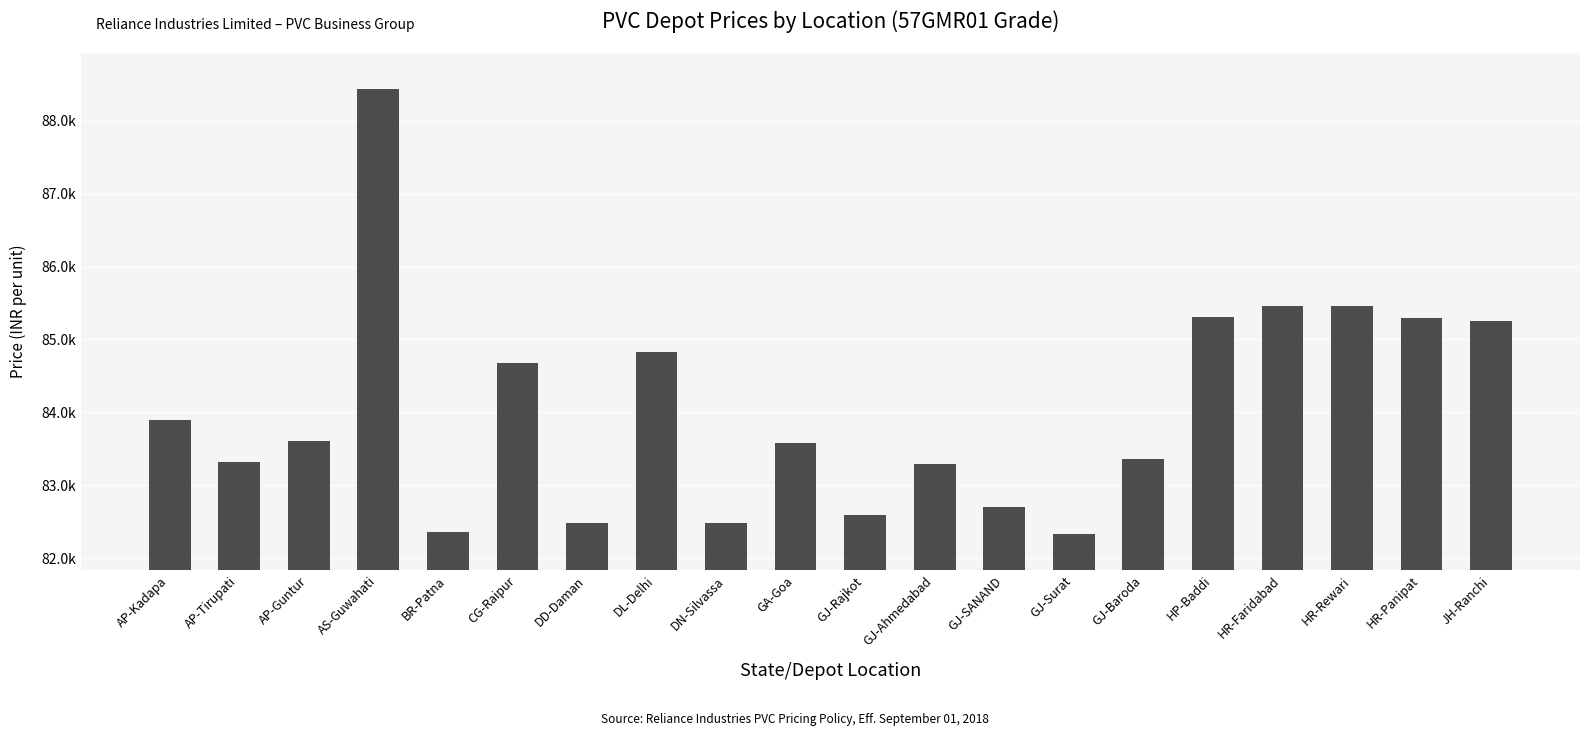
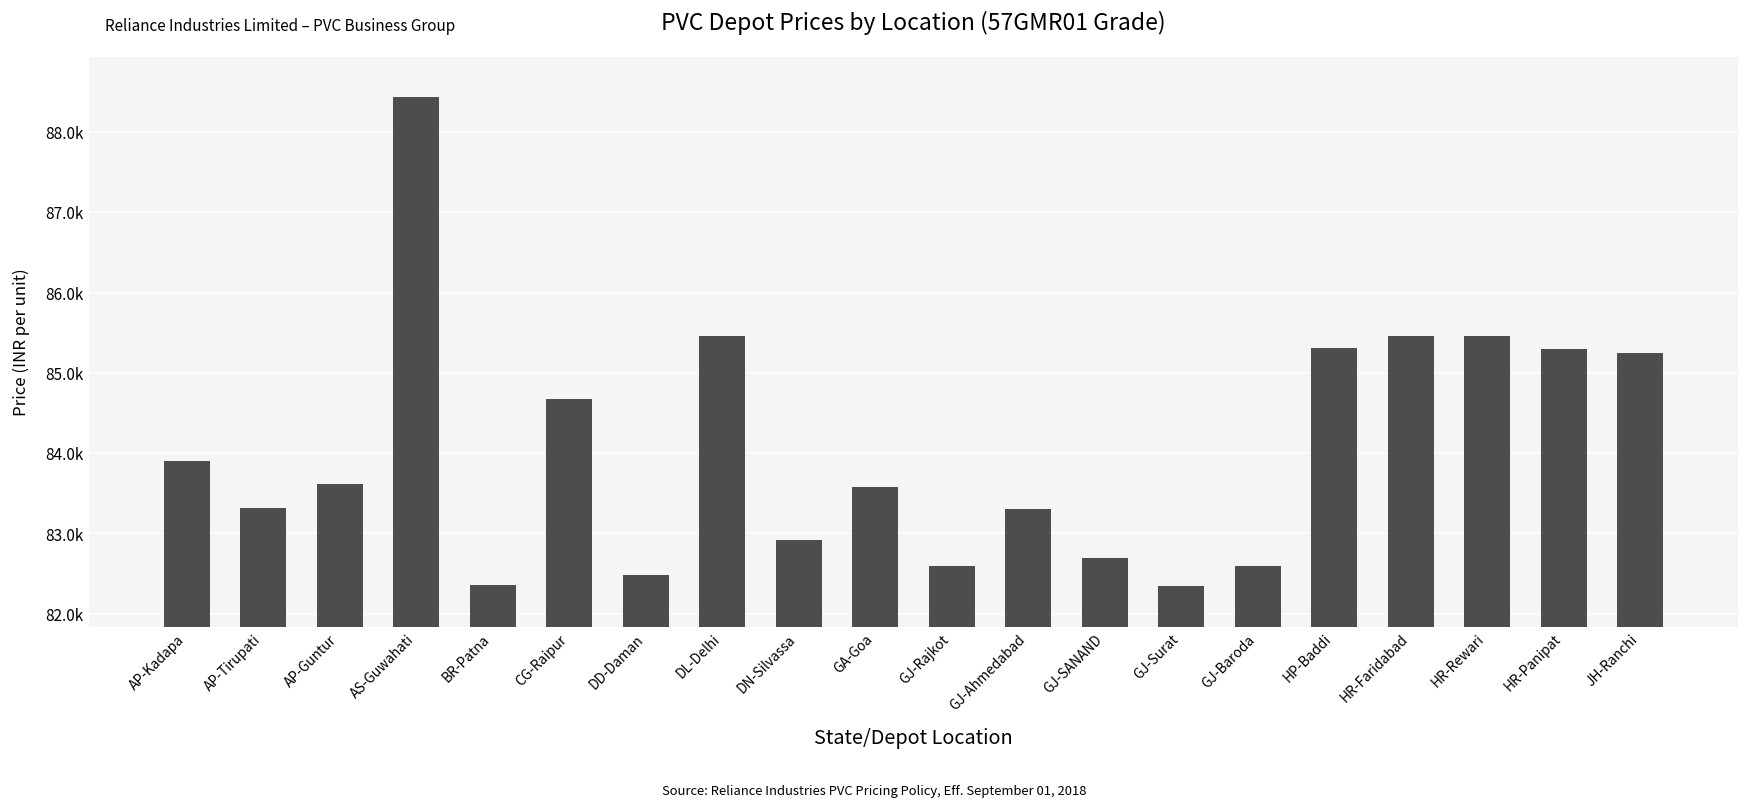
  {
    "AP-Kadapa": 83900,
    "AP-Tirupati": 83300,
    "AP-Guntur": 83600,
    "AS-Guwahati": 88400,
    "BR-Patna": 82400,
    "CG-Raipur": 84700,
    "DD-Daman": 82500,
-   "DL-Delhi": 84800,
-   "DN-Silvassa": 82500,
+   "DL-Delhi": 85500,
+   "DN-Silvassa": 82900,
    "GA-Goa": 83600,
    "GJ-Rajkot": 82600,
    "GJ-Ahmedabad": 83300,
    "GJ-SANAND": 82700,
    "GJ-Surat": 82300,
-   "GJ-Baroda": 83400,
+   "GJ-Baroda": 82600,
    "HP-Baddi": 85300,
    "HR-Faridabad": 85500,
    "HR-Rewari": 85500,
    "HR-Panipat": 85300,
    "JH-Ranchi": 85300
  }
